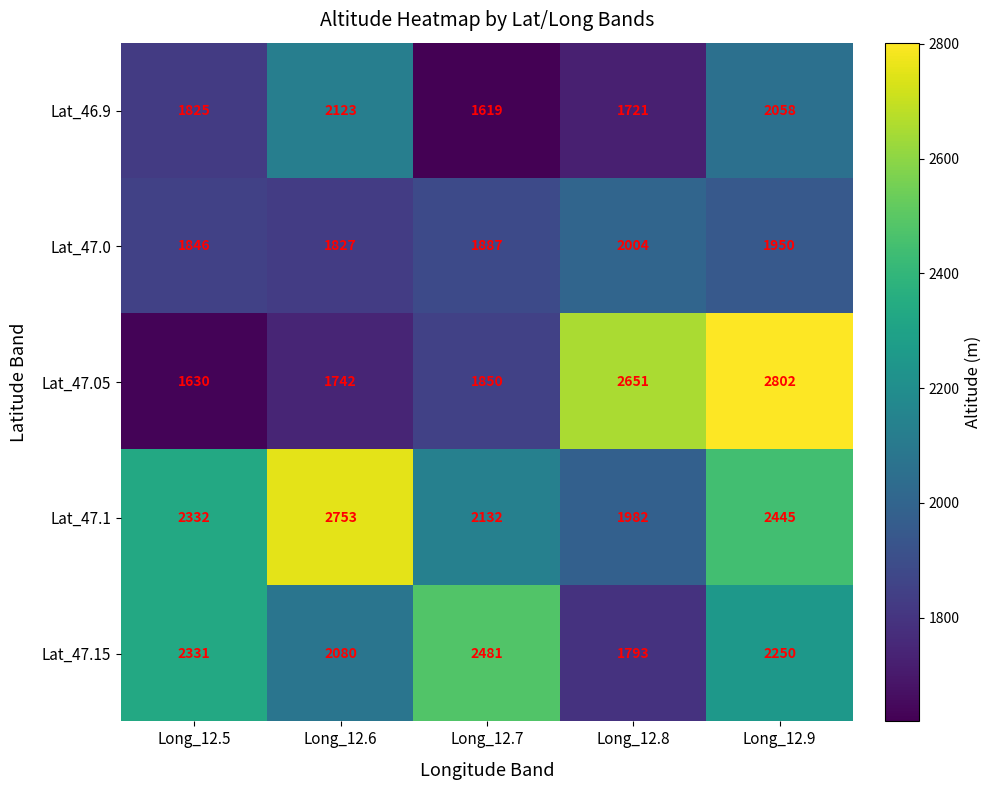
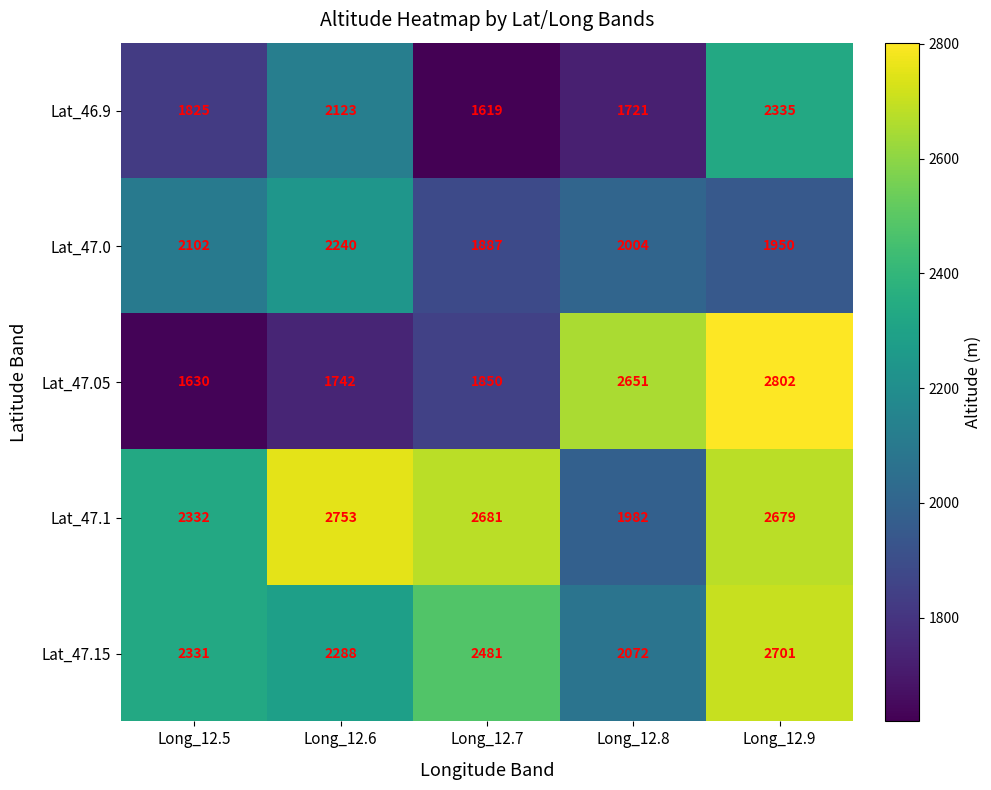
  {
    "Lat_46.9": {
      "Long_12.5": 1825,
      "Long_12.6": 2123,
      "Long_12.7": 1619,
      "Long_12.8": 1721,
-     "Long_12.9": 2058
+     "Long_12.9": 2335
    },
    "Lat_47.0": {
-     "Long_12.5": 1846,
-     "Long_12.6": 1827,
+     "Long_12.5": 2102,
+     "Long_12.6": 2240,
      "Long_12.7": 1887,
      "Long_12.8": 2004,
      "Long_12.9": 1950
    },
    "Lat_47.05": {
      "Long_12.5": 1630,
      "Long_12.6": 1742,
      "Long_12.7": 1850,
      "Long_12.8": 2651,
      "Long_12.9": 2802
    },
    "Lat_47.1": {
      "Long_12.5": 2332,
      "Long_12.6": 2753,
-     "Long_12.7": 2132,
+     "Long_12.7": 2681,
      "Long_12.8": 1982,
-     "Long_12.9": 2445
+     "Long_12.9": 2679
    },
    "Lat_47.15": {
      "Long_12.5": 2331,
-     "Long_12.6": 2080,
+     "Long_12.6": 2288,
      "Long_12.7": 2481,
-     "Long_12.8": 1793,
-     "Long_12.9": 2250
+     "Long_12.8": 2072,
+     "Long_12.9": 2701
    }
  }
